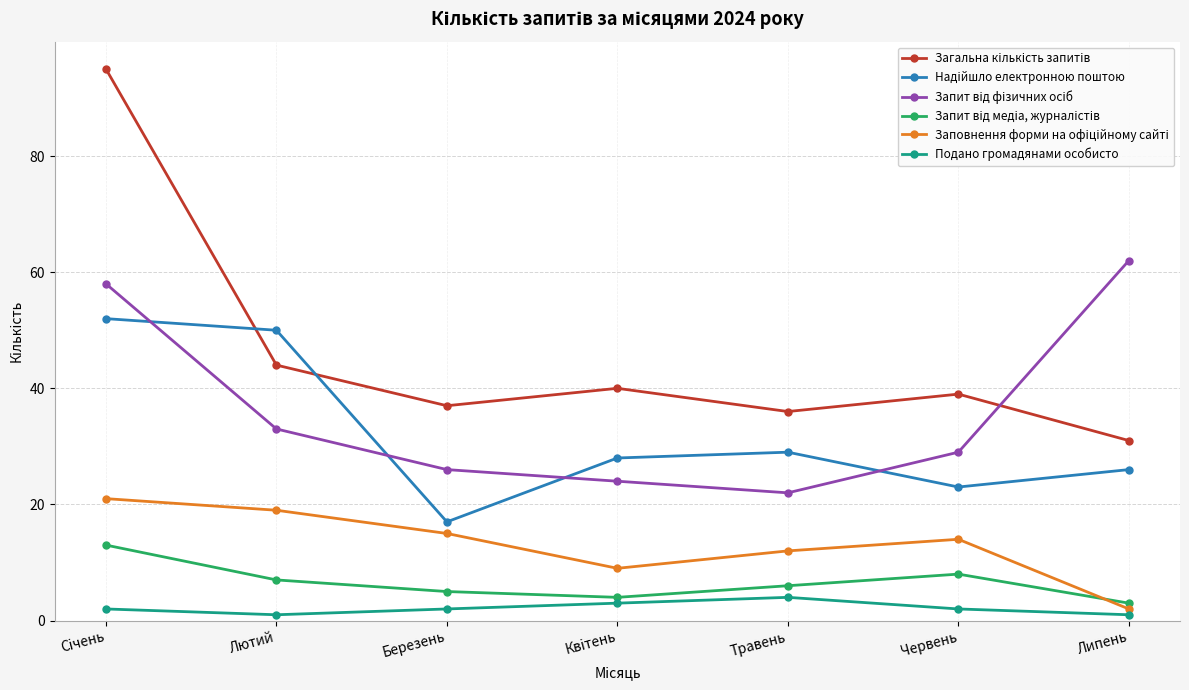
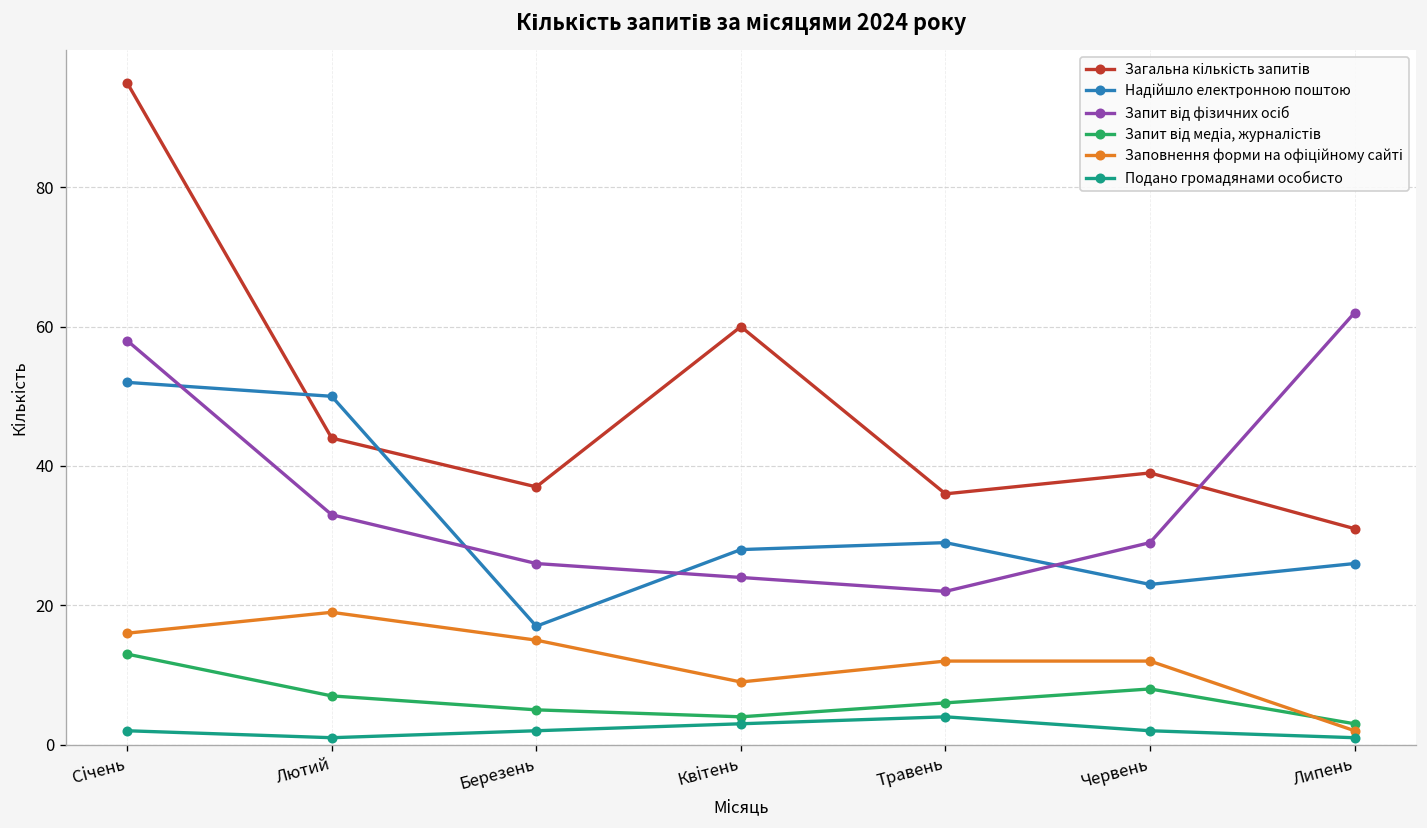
  {
    "Загальна кількість запитів": {
      "Січень": 95,
      "Лютий": 44,
      "Березень": 37,
-     "Квітень": 40,
+     "Квітень": 60,
      "Травень": 36,
      "Червень": 39,
      "Липень": 31
    },
    "Надійшло електронною поштою": {
      "Січень": 52,
      "Лютий": 50,
      "Березень": 17,
      "Квітень": 28,
      "Травень": 29,
      "Червень": 23,
      "Липень": 26
    },
    "Запит від фізичних осіб": {
      "Січень": 58,
      "Лютий": 33,
      "Березень": 26,
      "Квітень": 24,
      "Травень": 22,
      "Червень": 29,
      "Липень": 62
    },
    "Заповнення форми на офіційному сайті": {
-     "Січень": 21,
+     "Січень": 16,
      "Лютий": 19,
      "Березень": 15,
      "Квітень": 9,
      "Травень": 12,
-     "Червень": 14,
+     "Червень": 12,
      "Липень": 2
    }
  }
